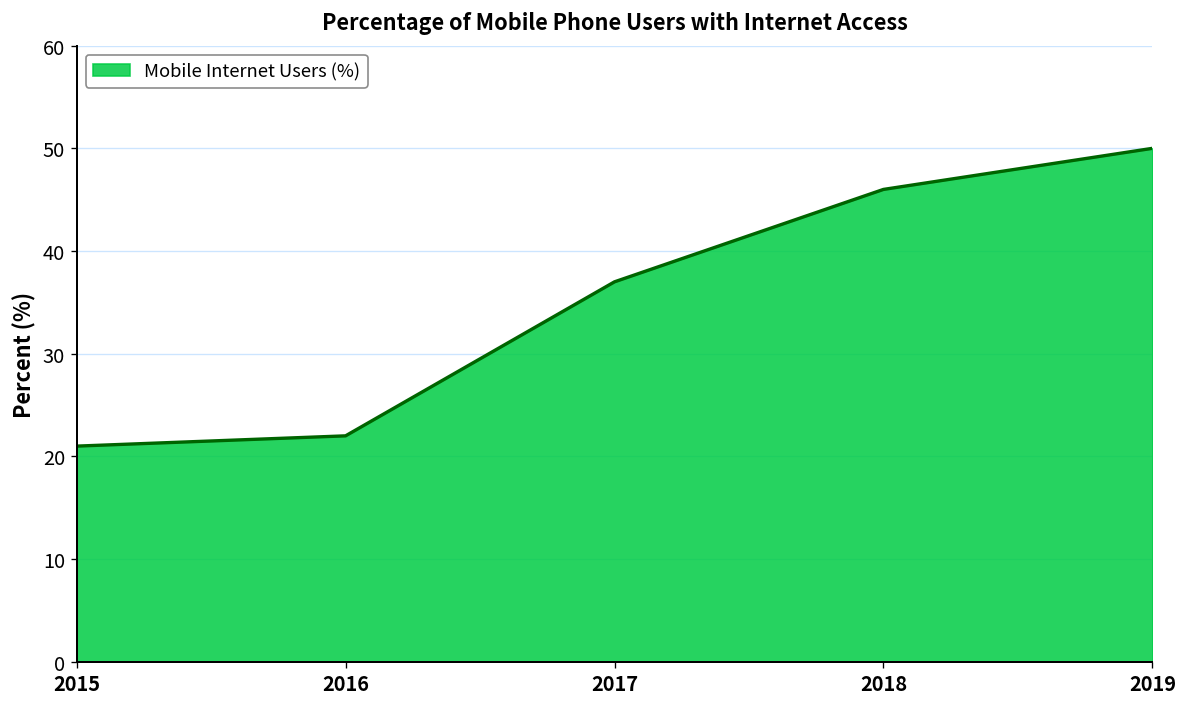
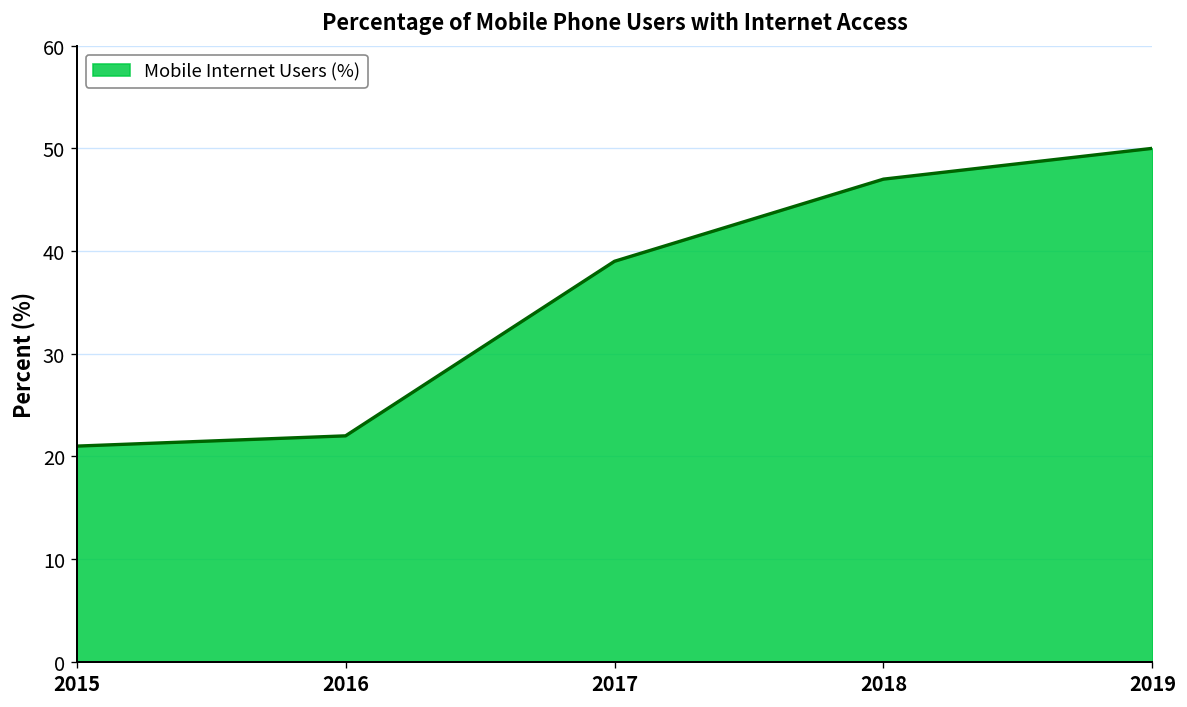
  {
    "2015": 21,
    "2016": 22,
-   "2017": 37,
-   "2018": 46,
+   "2017": 39,
+   "2018": 47,
    "2019": 50
  }
